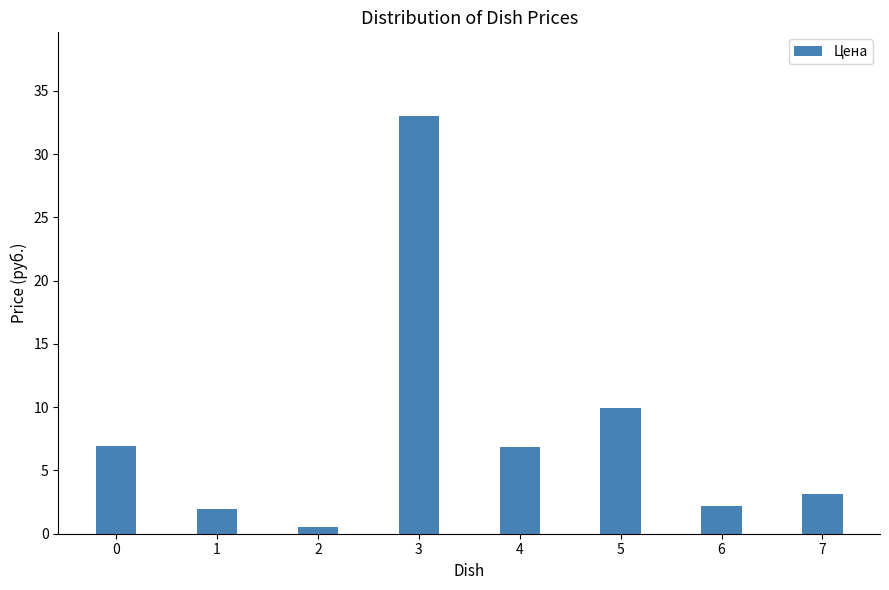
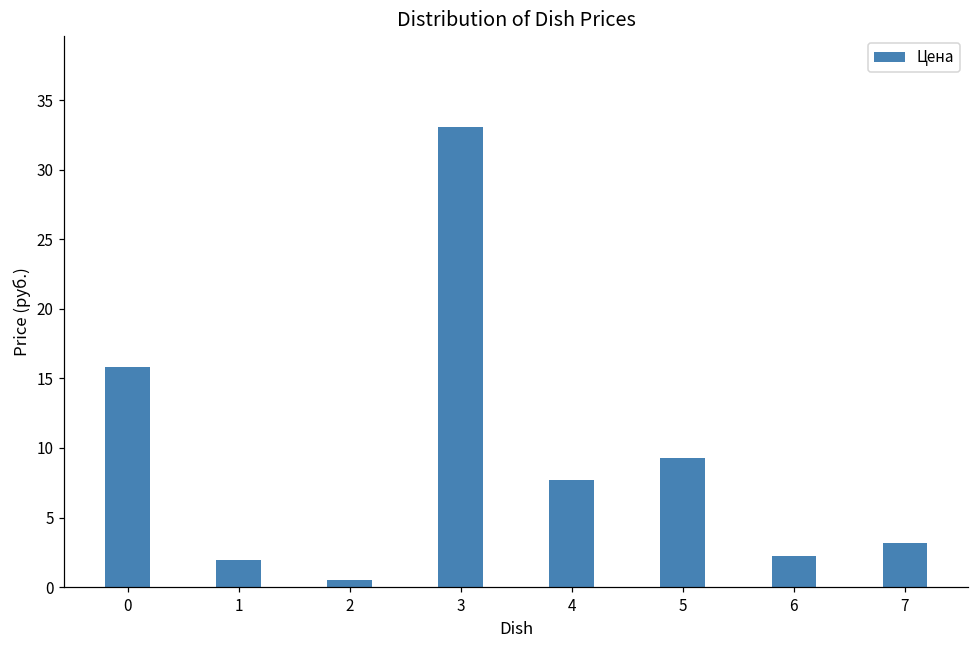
  {
-   "0": 6.9,
+   "0": 15.8,
    "1": 2.0,
    "2": 0.5,
    "3": 33.0,
-   "4": 6.9,
-   "5": 10.0,
+   "4": 7.7,
+   "5": 9.3,
    "6": 2.2,
    "7": 3.2
  }
